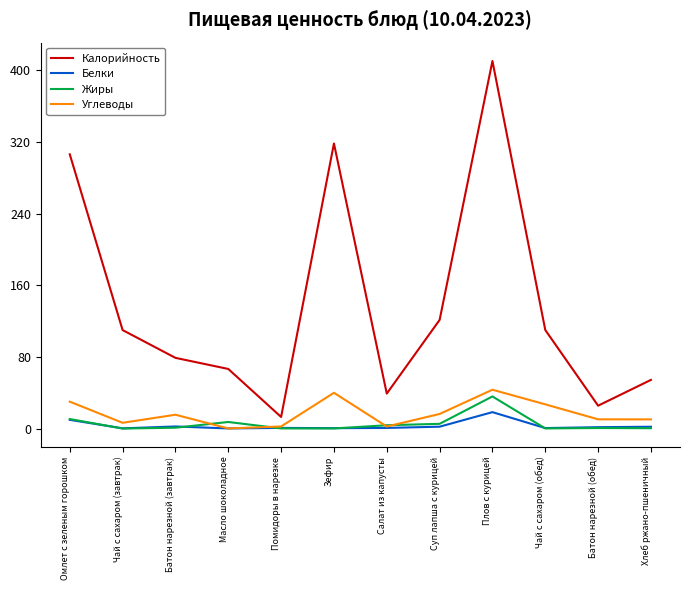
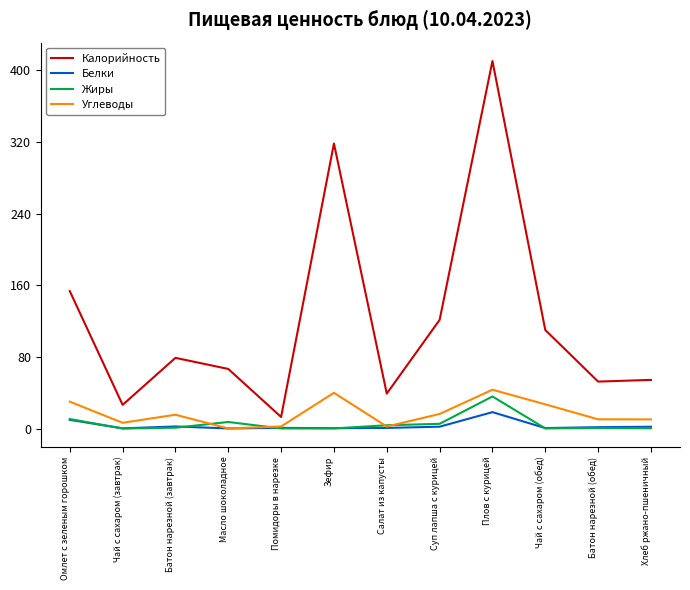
  {
    "Калорийность": {
-     "Омлет с зеленым горошком": 310,
-     "Чай с сахаром (завтрак)": 110,
+     "Омлет с зеленым горошком": 150,
+     "Чай с сахаром (завтрак)": 30,
      "Батон нарезной (завтрак)": 80,
      "Масло шоколадное": 70,
      "Помидоры в нарезке": 10,
      "Зефир": 320,
      "Салат из капусты": 40,
      "Суп лапша с курицей": 120,
      "Плов с курицей": 410,
      "Чай с сахаром (обед)": 110,
-     "Батон нарезной (обед)": 30,
+     "Батон нарезной (обед)": 50,
      "Хлеб ржано-пшеничный": 50
    },
    "Белки": {
      "Суп лапша с курицей": 0,
      "Плов с курицей": 20
    },
    "Жиры": {
      "Масло шоколадное": 10,
      "Суп лапша с курицей": 10,
      "Плов с курицей": 40
    },
    "Углеводы": {
      "Омлет с зеленым горошком": 30,
      "Чай с сахаром (завтрак)": 10,
      "Батон нарезной (завтрак)": 20,
      "Зефир": 40,
      "Суп лапша с курицей": 20,
      "Плов с курицей": 40,
      "Чай с сахаром (обед)": 30,
      "Батон нарезной (обед)": 10,
      "Хлеб ржано-пшеничный": 10
    }
  }
